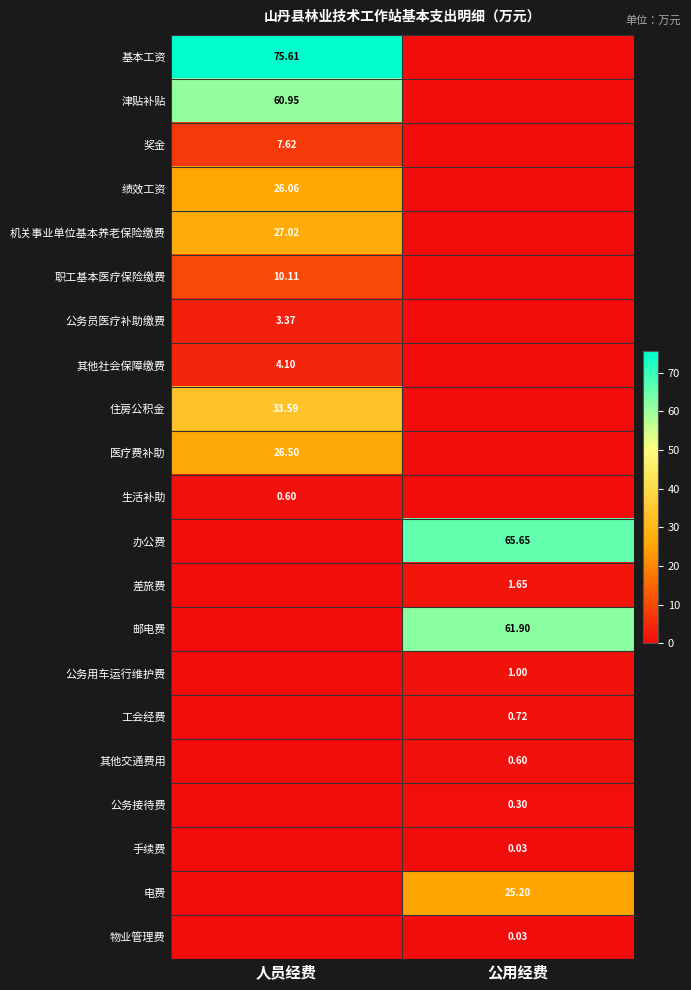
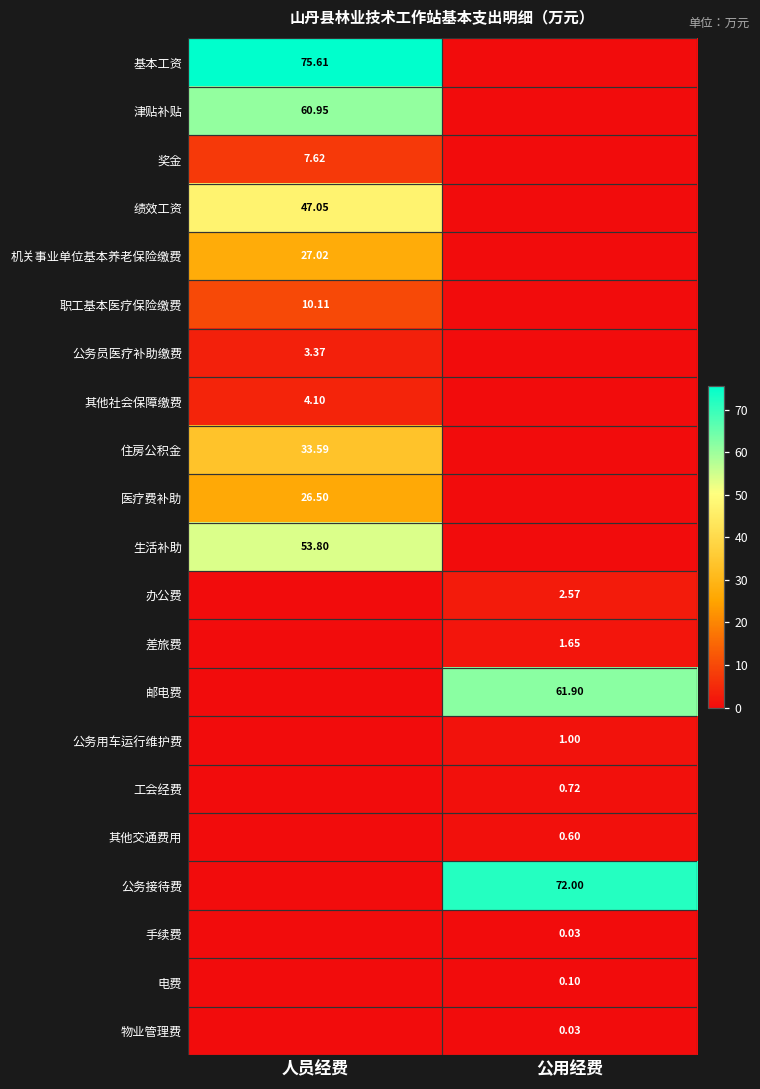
  {
    "基本工资": {
      "人员经费": 75.61
    },
    "津贴补贴": {
      "人员经费": 60.95
    },
    "奖金": {
      "人员经费": 7.62
    },
    "绩效工资": {
-     "人员经费": 26.06
+     "人员经费": 47.05
    },
    "机关事业单位基本养老保险缴费": {
      "人员经费": 27.02
    },
    "职工基本医疗保险缴费": {
      "人员经费": 10.11
    },
    "公务员医疗补助缴费": {
      "人员经费": 3.37
    },
    "其他社会保障缴费": {
      "人员经费": 4.10
    },
    "住房公积金": {
      "人员经费": 33.59
    },
    "医疗费补助": {
      "人员经费": 26.50
    },
    "生活补助": {
-     "人员经费": 0.60
+     "人员经费": 53.80
    },
    "办公费": {
-     "公用经费": 65.65
+     "公用经费": 2.57
    },
    "差旅费": {
      "公用经费": 1.65
    },
    "邮电费": {
      "公用经费": 61.90
    },
    "公务用车运行维护费": {
      "公用经费": 1.00
    },
    "工会经费": {
      "公用经费": 0.72
    },
    "其他交通费用": {
      "公用经费": 0.60
    },
    "公务接待费": {
-     "公用经费": 0.30
+     "公用经费": 72.00
    },
    "手续费": {
      "公用经费": 0.03
    },
    "电费": {
-     "公用经费": 25.20
+     "公用经费": 0.10
    },
    "物业管理费": {
      "公用经费": 0.03
    }
  }
